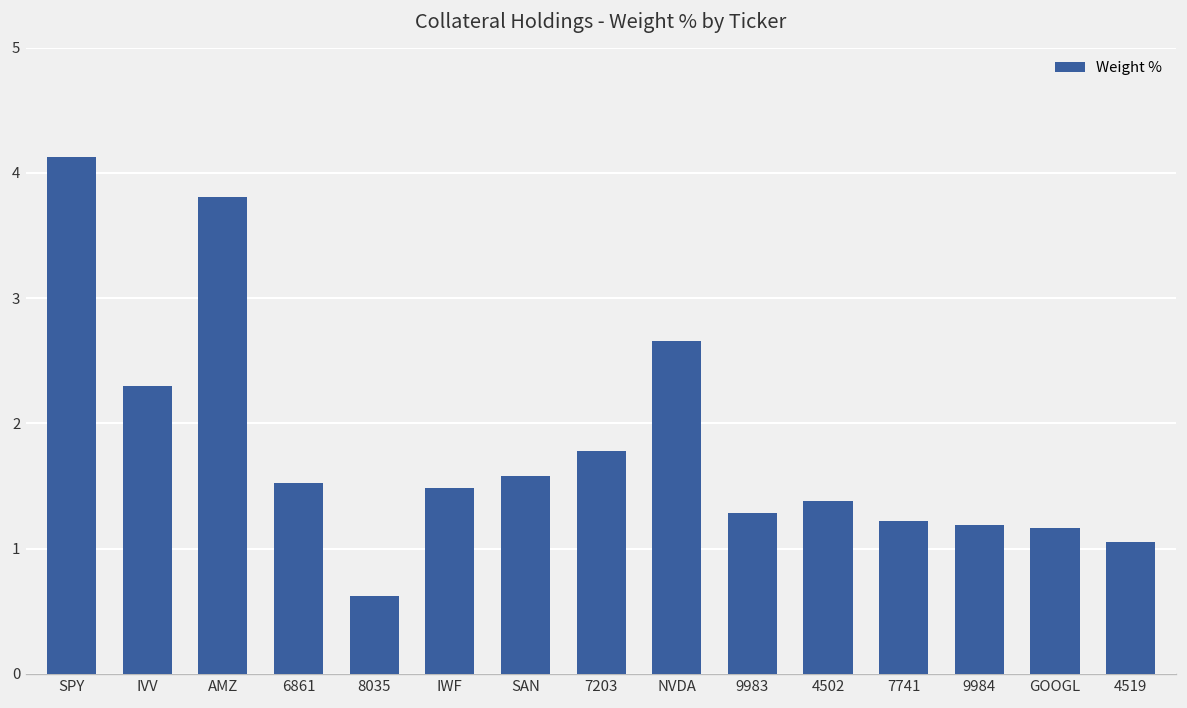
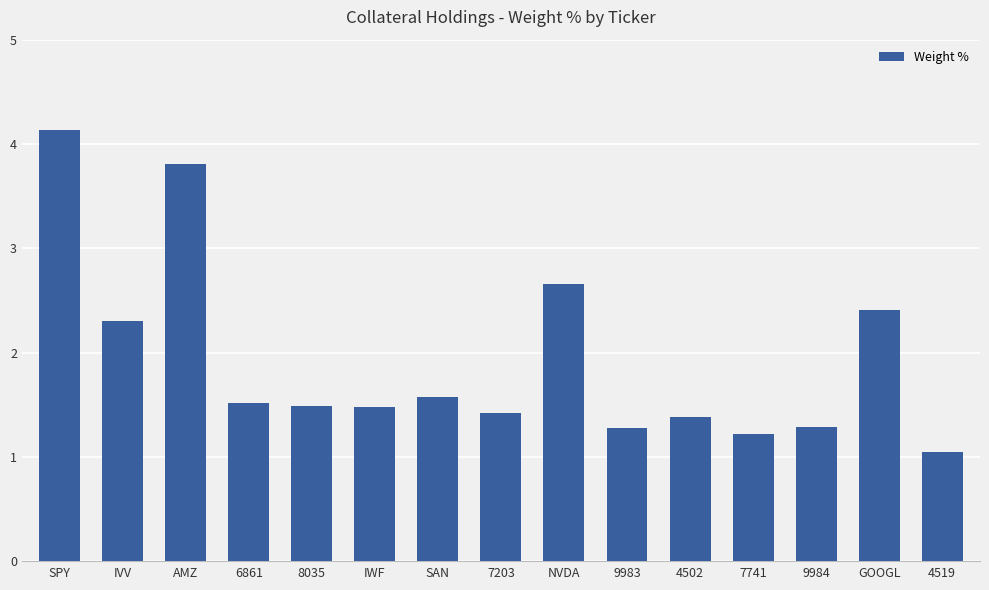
  {
    "SPY": 4.13,
    "IVV": 2.30,
    "AMZ": 3.81,
    "6861": 1.52,
-   "8035": 0.62,
+   "8035": 1.49,
    "IWF": 1.48,
    "SAN": 1.58,
-   "7203": 1.78,
+   "7203": 1.42,
    "NVDA": 2.66,
    "9983": 1.28,
    "4502": 1.38,
    "7741": 1.22,
-   "9984": 1.19,
-   "GOOGL": 1.16,
+   "9984": 1.29,
+   "GOOGL": 2.41,
    "4519": 1.05
  }
